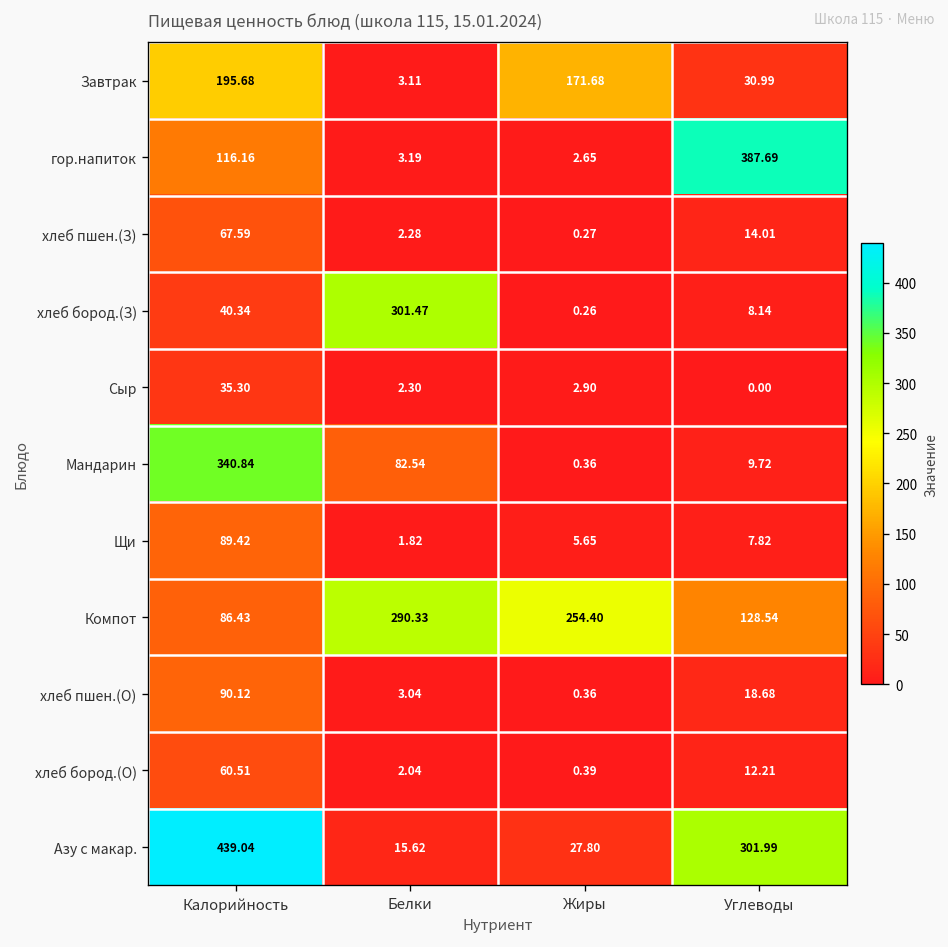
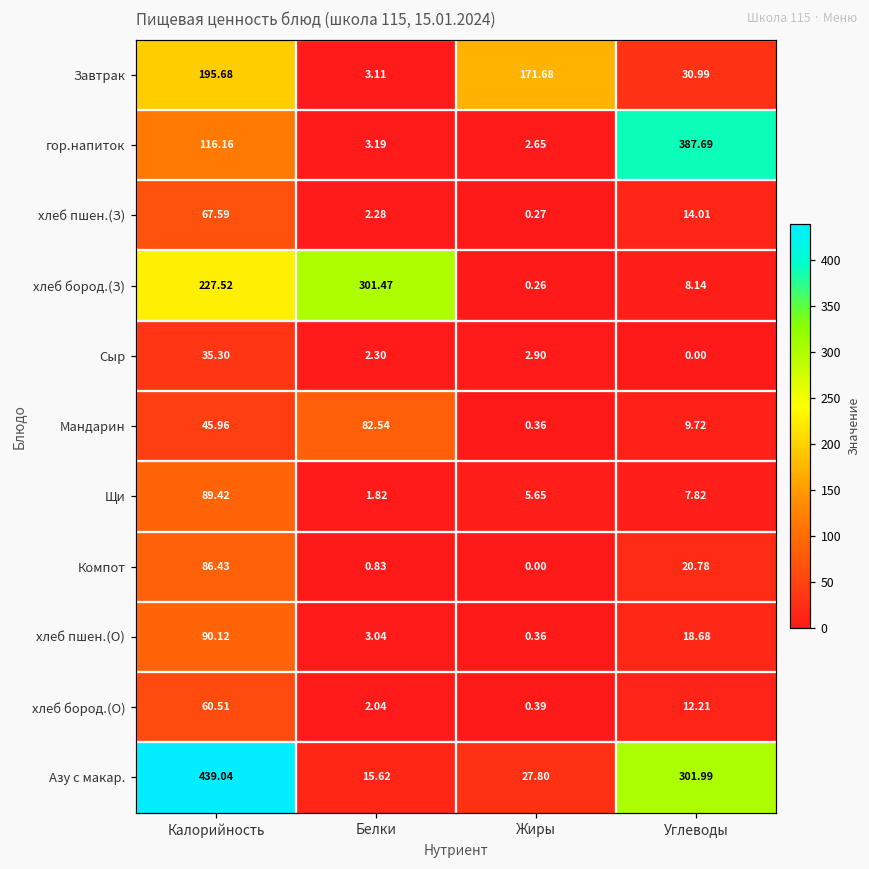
  {
    "Завтрак": {
      "Калорийность": 195.68,
      "Белки": 3.11,
      "Жиры": 171.68,
      "Углеводы": 30.99
    },
    "гор.напиток": {
      "Калорийность": 116.16,
      "Белки": 3.19,
      "Жиры": 2.65,
      "Углеводы": 387.69
    },
    "хлеб пшен.(З)": {
      "Калорийность": 67.59,
      "Белки": 2.28,
      "Жиры": 0.27,
      "Углеводы": 14.01
    },
    "хлеб бород.(З)": {
-     "Калорийность": 40.34,
+     "Калорийность": 227.52,
      "Белки": 301.47,
      "Жиры": 0.26,
      "Углеводы": 8.14
    },
    "Сыр": {
      "Калорийность": 35.30,
      "Белки": 2.30,
      "Жиры": 2.90,
      "Углеводы": 0.00
    },
    "Мандарин": {
-     "Калорийность": 340.84,
+     "Калорийность": 45.96,
      "Белки": 82.54,
      "Жиры": 0.36,
      "Углеводы": 9.72
    },
    "Щи": {
      "Калорийность": 89.42,
      "Белки": 1.82,
      "Жиры": 5.65,
      "Углеводы": 7.82
    },
    "Компот": {
      "Калорийность": 86.43,
-     "Белки": 290.33,
-     "Жиры": 254.40,
-     "Углеводы": 128.54
+     "Белки": 0.83,
+     "Жиры": 0.00,
+     "Углеводы": 20.78
    },
    "хлеб пшен.(О)": {
      "Калорийность": 90.12,
      "Белки": 3.04,
      "Жиры": 0.36,
      "Углеводы": 18.68
    },
    "хлеб бород.(О)": {
      "Калорийность": 60.51,
      "Белки": 2.04,
      "Жиры": 0.39,
      "Углеводы": 12.21
    },
    "Азу с макар.": {
      "Калорийность": 439.04,
      "Белки": 15.62,
      "Жиры": 27.80,
      "Углеводы": 301.99
    }
  }
